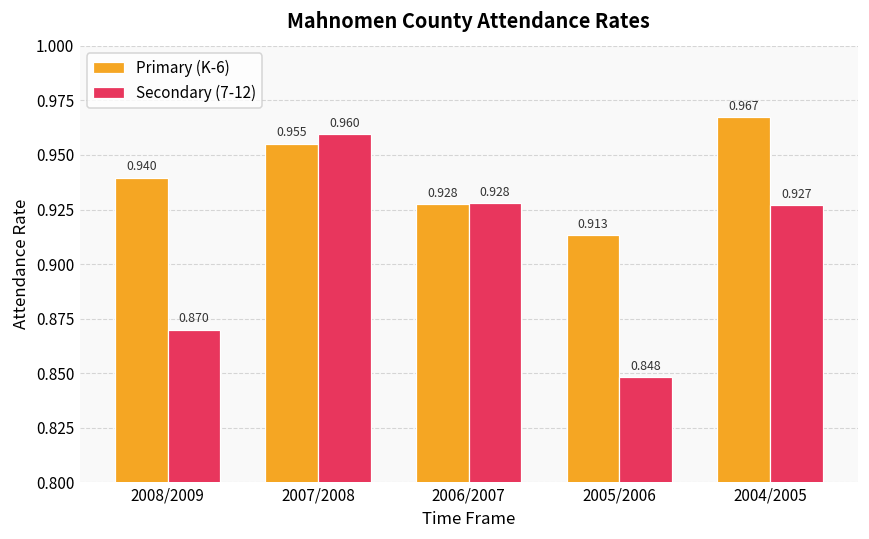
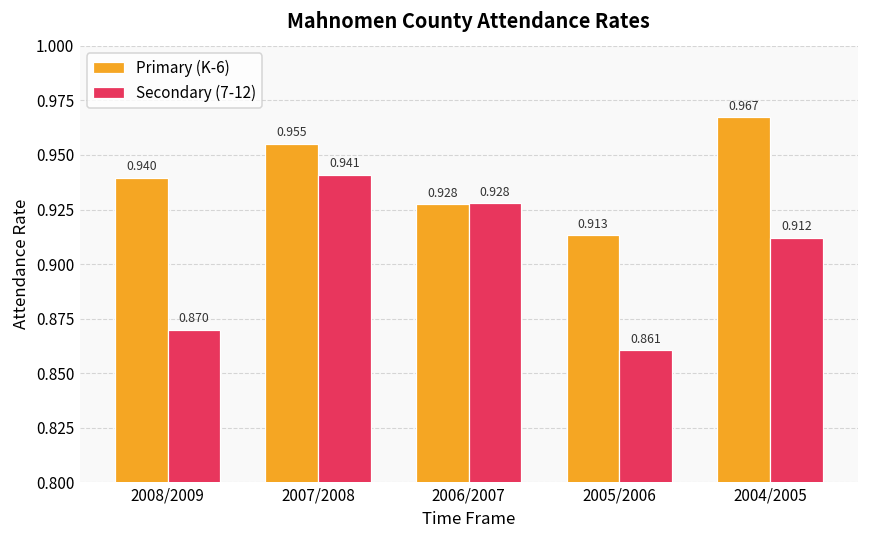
  {
    "Primary (K-6)": {
      "2008/2009": 0.940,
      "2007/2008": 0.955,
      "2006/2007": 0.928,
      "2005/2006": 0.913,
      "2004/2005": 0.967
    },
    "Secondary (7-12)": {
      "2008/2009": 0.870,
-     "2007/2008": 0.960,
+     "2007/2008": 0.941,
      "2006/2007": 0.928,
-     "2005/2006": 0.848,
-     "2004/2005": 0.927
+     "2005/2006": 0.861,
+     "2004/2005": 0.912
    }
  }
